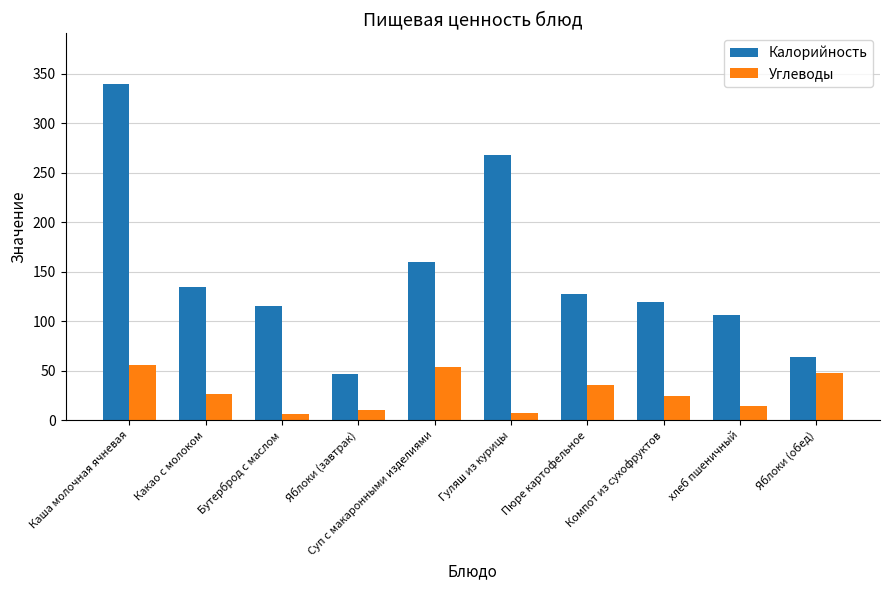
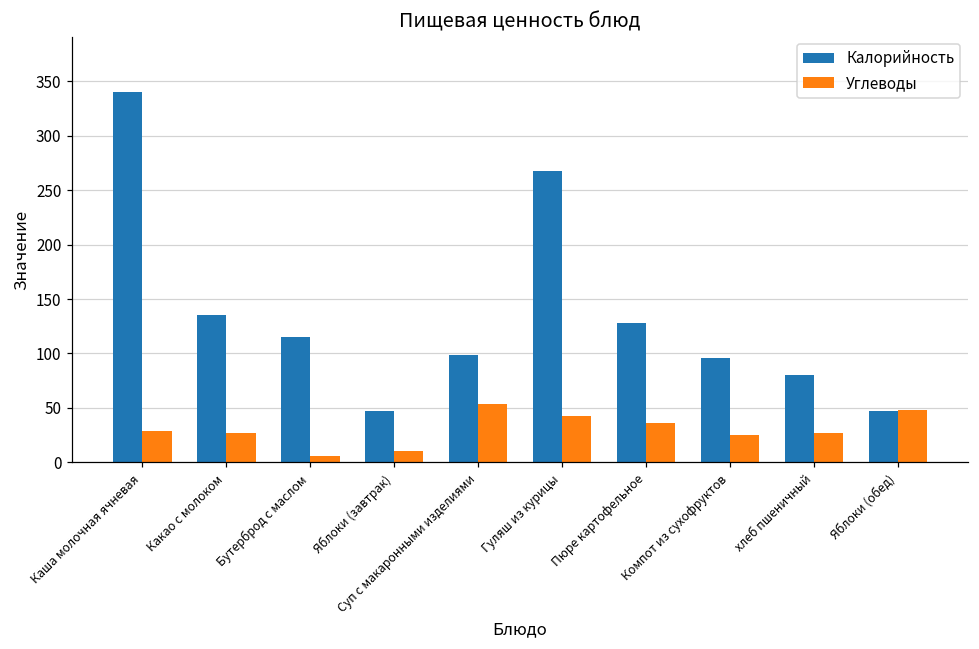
  {
    "Калорийность": {
      "Каша молочная ячневая": 340,
      "Какао с молоком": 140,
      "Бутерброд с маслом": 120,
      "Яблоки (завтрак)": 50,
-     "Суп с макаронными изделиями": 160,
+     "Суп с макаронными изделиями": 100,
      "Гуляш из курицы": 270,
      "Пюре картофельное": 130,
-     "Компот из сухофруктов": 120,
-     "хлеб пшеничный": 110,
-     "Яблоки (обед)": 60
+     "Компот из сухофруктов": 100,
+     "хлеб пшеничный": 80,
+     "Яблоки (обед)": 50
    },
    "Углеводы": {
-     "Каша молочная ячневая": 60,
+     "Каша молочная ячневая": 30,
      "Какао с молоком": 30,
      "Бутерброд с маслом": 10,
      "Яблоки (завтрак)": 10,
      "Суп с макаронными изделиями": 50,
-     "Гуляш из курицы": 10,
+     "Гуляш из курицы": 40,
      "Пюре картофельное": 40,
      "Компот из сухофруктов": 30,
-     "хлеб пшеничный": 10,
+     "хлеб пшеничный": 30,
      "Яблоки (обед)": 50
    }
  }
